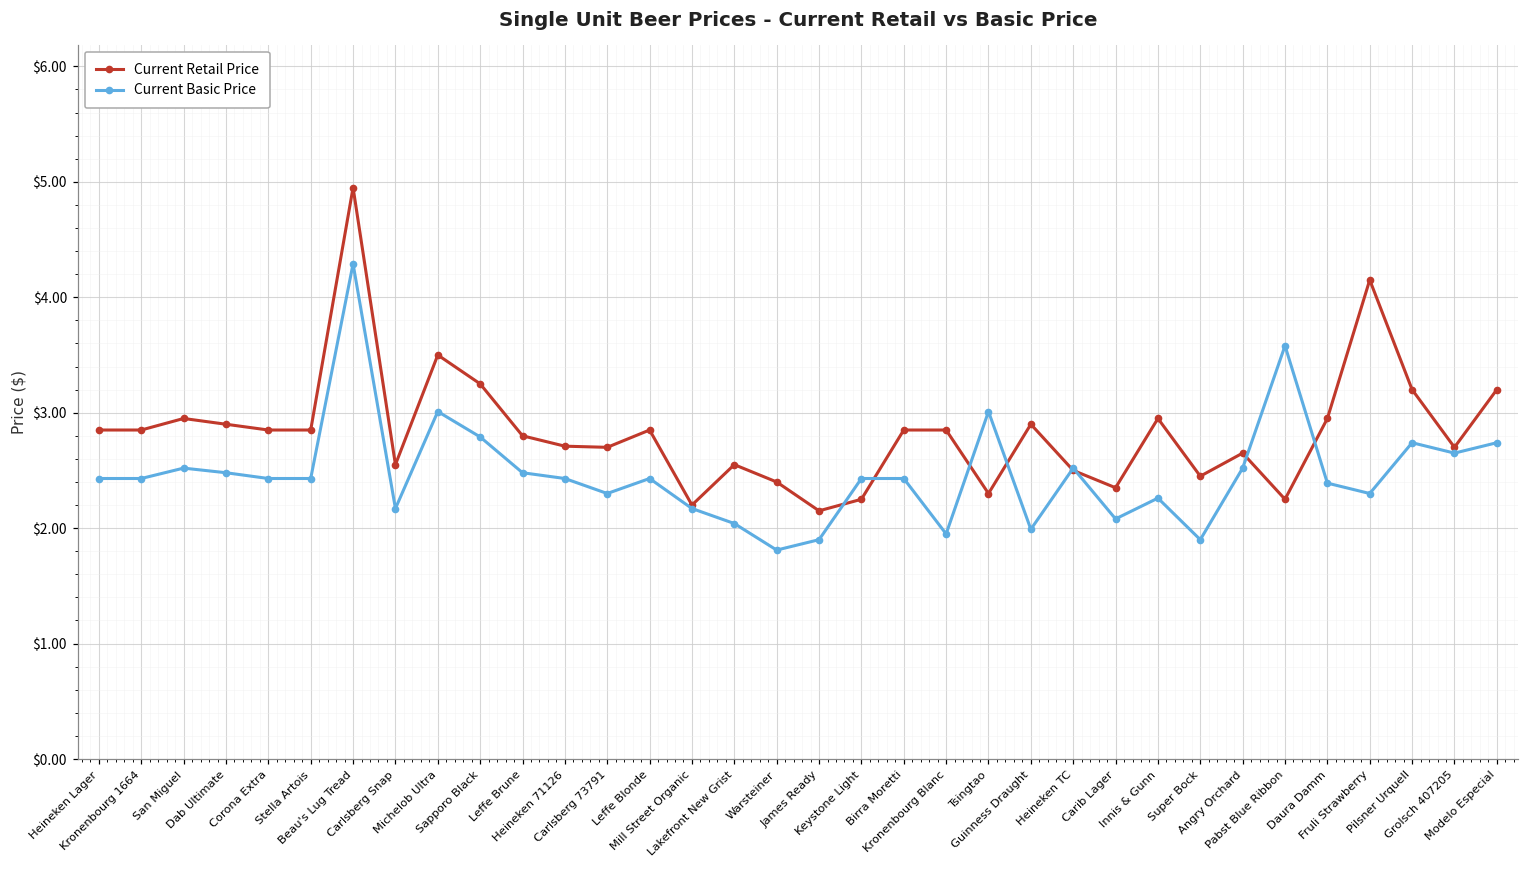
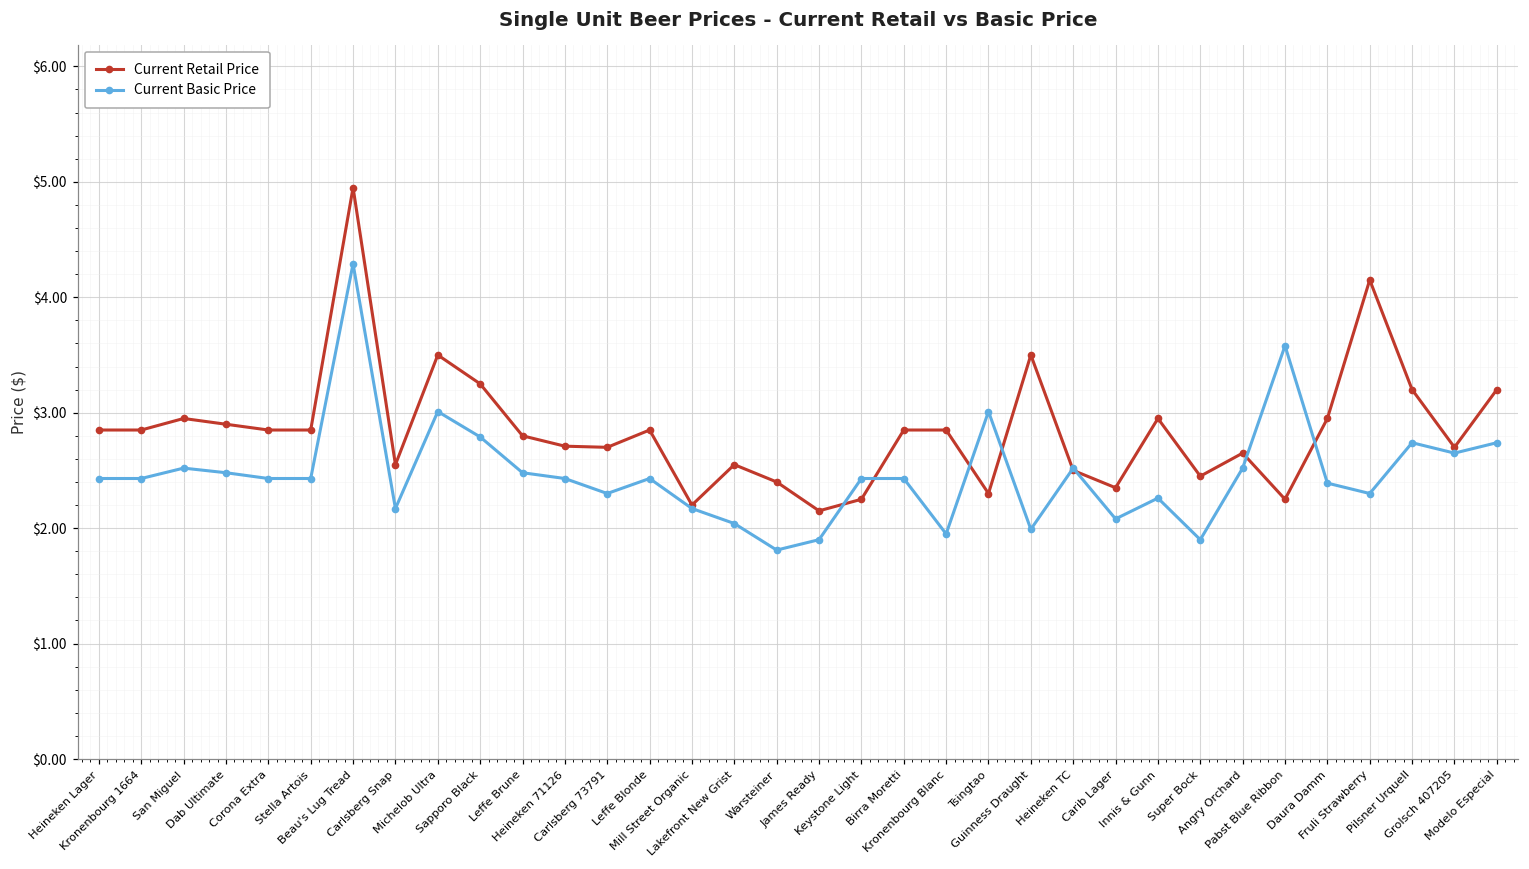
  {
    "Current Retail Price": {
      "Heineken Lager": "$2.85",
      "Kronenbourg 1664": "$2.85",
      "San Miguel": "$2.95",
      "Dab Ultimate": "$2.9",
      "Corona Extra": "$2.85",
      "Stella Artois": "$2.85",
      "Beau's Lug Tread": "$4.95",
      "Carlsberg Snap": "$2.55",
      "Michelob Ultra": "$3.5",
      "Sapporo Black": "$3.25",
      "Leffe Brune": "$2.8",
      "Heineken 71126": "$2.7",
      "Carlsberg 73791": "$2.7",
      "Leffe Blonde": "$2.85",
      "Mill Street Organic": "$2.2",
      "Lakefront New Grist": "$2.55",
      "Warsteiner": "$2.4",
      "James Ready": "$2.15",
      "Keystone Light": "$2.25",
      "Birra Moretti": "$2.85",
      "Kronenbourg Blanc": "$2.85",
      "Tsingtao": "$2.3",
-     "Guinness Draught": "$2.9",
+     "Guinness Draught": "$3.5",
      "Carib Lager": "$2.35",
      "Innis & Gunn": "$2.95",
      "Super Bock": "$2.45",
      "Angry Orchard": "$2.65",
      "Pabst Blue Ribbon": "$2.25",
      "Daura Damm": "$2.95",
      "Fruli Strawberry": "$4.15",
      "Pilsner Urquell": "$3.2",
      "Grolsch 407205": "$2.7",
      "Modelo Especial": "$3.2"
    },
    "Current Basic Price": {
      "Heineken Lager": "$2.43",
      "Kronenbourg 1664": "$2.43",
      "San Miguel": "$2.5",
      "Dab Ultimate": "$2.5",
      "Corona Extra": "$2.43",
      "Stella Artois": "$2.43",
      "Beau's Lug Tread": "$4.3",
      "Carlsberg Snap": "$2.17",
      "Michelob Ultra": "$3.0",
      "Sapporo Black": "$2.8",
      "Leffe Brune": "$2.5",
      "Heineken 71126": "$2.43",
      "Carlsberg 73791": "$2.3",
      "Leffe Blonde": "$2.43",
      "Mill Street Organic": "$2.17",
      "Lakefront New Grist": "$2.04",
      "Warsteiner": "$1.8",
      "James Ready": "$1.9",
      "Keystone Light": "$2.43",
      "Birra Moretti": "$2.43",
      "Kronenbourg Blanc": "$1.95",
      "Tsingtao": "$3.0",
      "Guinness Draught": "$2.0",
      "Carib Lager": "$2.1",
      "Innis & Gunn": "$2.26",
      "Super Bock": "$1.9",
      "Angry Orchard": "$2.5",
      "Pabst Blue Ribbon": "$3.6",
      "Daura Damm": "$2.4",
      "Fruli Strawberry": "$2.3",
      "Pilsner Urquell": "$2.74",
      "Grolsch 407205": "$2.65",
      "Modelo Especial": "$2.74"
    }
  }
